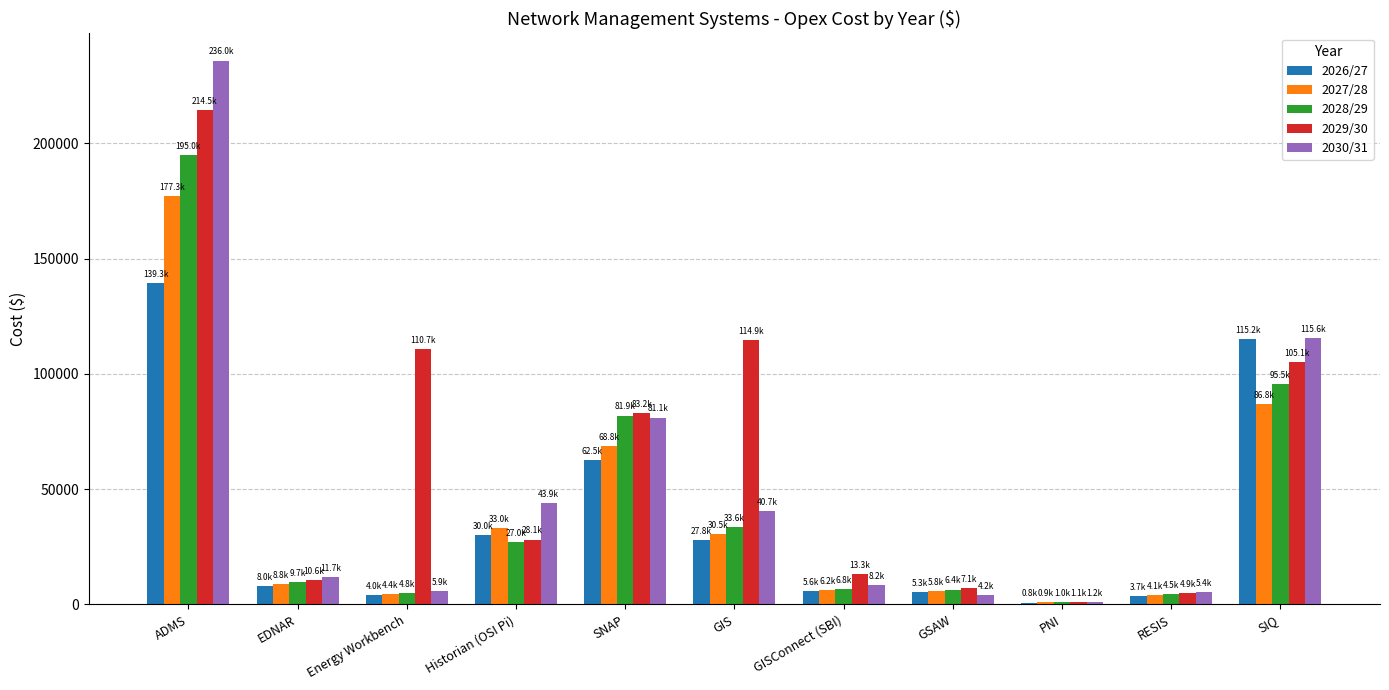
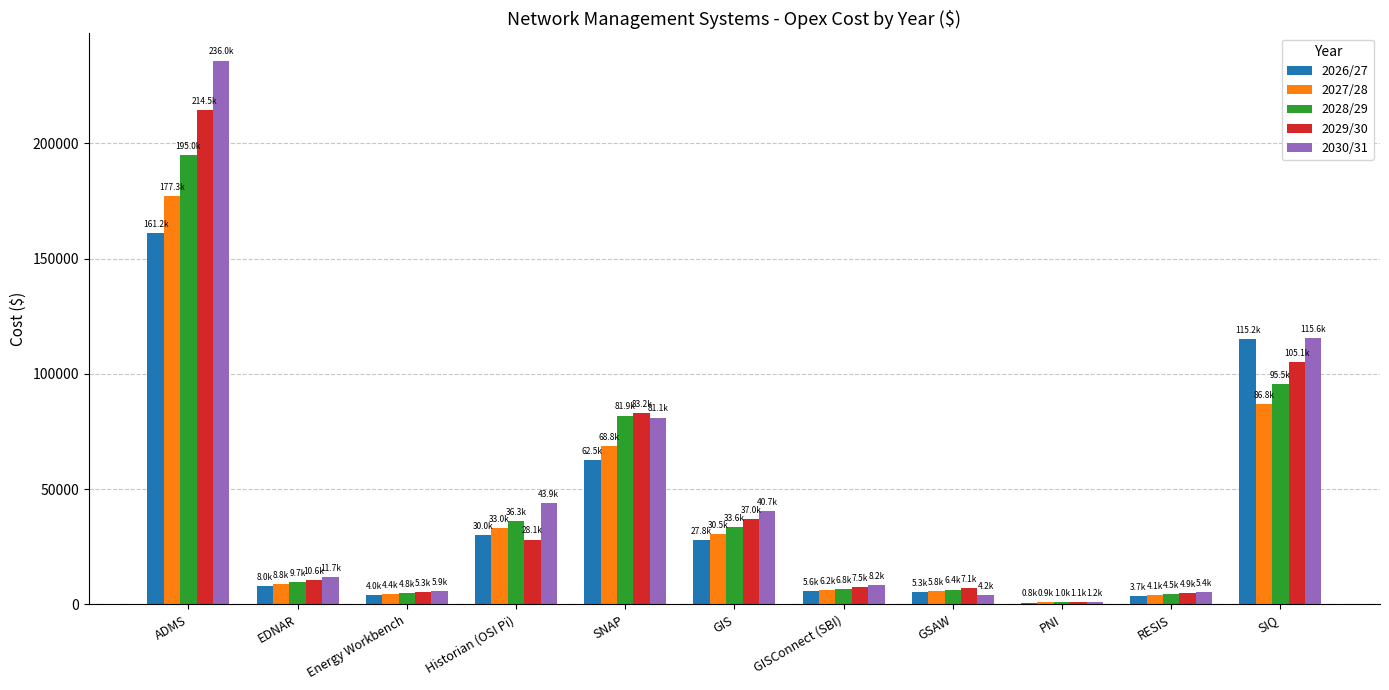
  {
    "2026/27": {
-     "ADMS": "139.3k",
+     "ADMS": "161.2k",
      "EDNAR": "8.0k",
      "Energy Workbench": "4.0k",
      "Historian (OSI Pi)": "30.0k",
      "SNAP": "62.5k",
      "GIS": "27.8k",
      "GISConnect (SBI)": "5.6k",
      "GSAW": "5.3k",
      "PNI": "0.8k",
      "RESIS": "3.7k",
      "SIQ": "115.2k"
    },
    "2027/28": {
      "ADMS": "177.3k",
      "EDNAR": "8.8k",
      "Energy Workbench": "4.4k",
      "Historian (OSI Pi)": "33.0k",
      "SNAP": "68.8k",
      "GIS": "30.5k",
      "GISConnect (SBI)": "6.2k",
      "GSAW": "5.8k",
      "PNI": "0.9k",
      "RESIS": "4.1k",
      "SIQ": "86.8k"
    },
    "2028/29": {
      "ADMS": "195.0k",
      "EDNAR": "9.7k",
      "Energy Workbench": "4.8k",
-     "Historian (OSI Pi)": "27.0k",
+     "Historian (OSI Pi)": "36.3k",
      "SNAP": "81.9k",
      "GIS": "33.6k",
      "GISConnect (SBI)": "6.8k",
      "GSAW": "6.4k",
      "PNI": "1.0k",
      "RESIS": "4.5k",
      "SIQ": "95.5k"
    },
    "2029/30": {
      "ADMS": "214.5k",
-     "Energy Workbench": "110.7k",
+     "Energy Workbench": "5.3k",
      "SNAP": "83.2k",
-     "GIS": "114.9k",
-     "GISConnect (SBI)": "13.3k",
+     "GIS": "37.0k",
+     "GISConnect (SBI)": "7.5k",
      "GSAW": "7.1k",
      "PNI": "1.1k",
      "RESIS": "4.9k",
      "SIQ": "105.1k"
    },
    "2030/31": {
      "ADMS": "236.0k",
      "Energy Workbench": "5.9k",
      "Historian (OSI Pi)": "43.9k",
      "SNAP": "81.1k",
      "GIS": "40.7k",
      "GISConnect (SBI)": "8.2k",
      "GSAW": "4.2k",
      "PNI": "1.2k",
      "RESIS": "5.4k",
      "SIQ": "115.6k"
    }
  }
